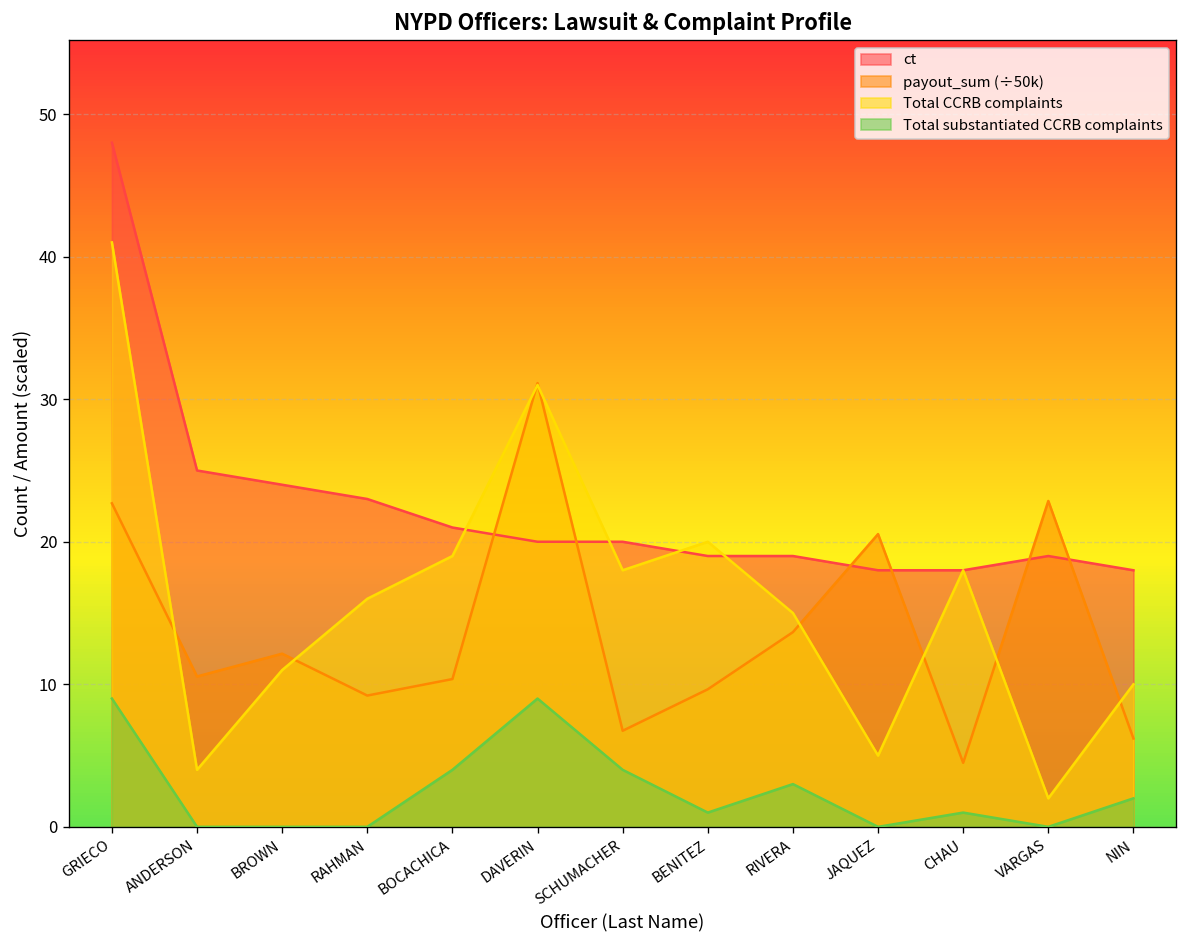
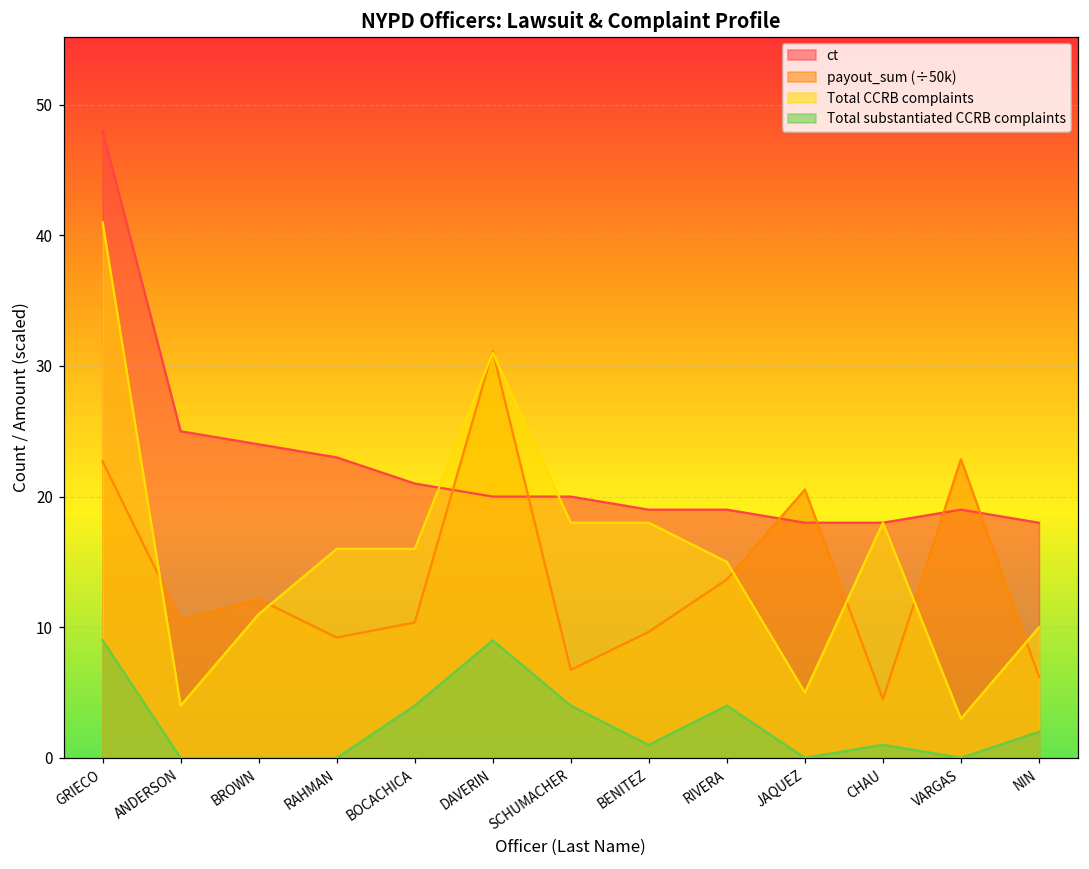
  {
    "ct": {
      "GRIECO": 48,
      "ANDERSON": 25,
      "BROWN": 24,
      "RAHMAN": 23,
      "BOCACHICA": 21,
      "DAVERIN": 20,
      "SCHUMACHER": 20,
      "BENITEZ": 19,
      "RIVERA": 19,
      "JAQUEZ": 18,
      "VARGAS": 19,
      "NIN": 18
    },
    "payout_sum (÷50k)": {
      "GRIECO": 22.7,
      "ANDERSON": 10.6,
      "BROWN": 12,
      "RAHMAN": 9,
      "BOCACHICA": 10.4,
      "SCHUMACHER": 6.7,
      "BENITEZ": 9.7,
      "RIVERA": 13.7,
      "JAQUEZ": 20.5,
      "CHAU": 4.5,
      "VARGAS": 23,
      "NIN": 6
    },
    "Total CCRB complaints": {
      "GRIECO": 41,
      "ANDERSON": 4,
      "BROWN": 11,
      "RAHMAN": 16,
-     "BOCACHICA": 19,
+     "BOCACHICA": 16,
      "SCHUMACHER": 18,
-     "BENITEZ": 20,
+     "BENITEZ": 18,
      "RIVERA": 15,
      "JAQUEZ": 5,
-     "VARGAS": 2,
+     "VARGAS": 3,
      "NIN": 10
    },
    "Total substantiated CCRB complaints": {
      "GRIECO": 9,
      "ANDERSON": 0,
      "BROWN": 0,
      "RAHMAN": 0,
      "BOCACHICA": 4,
      "DAVERIN": 9,
      "SCHUMACHER": 4,
      "BENITEZ": 1,
-     "RIVERA": 3,
+     "RIVERA": 4,
      "JAQUEZ": 0,
      "CHAU": 1,
      "VARGAS": 0,
      "NIN": 2
    }
  }
